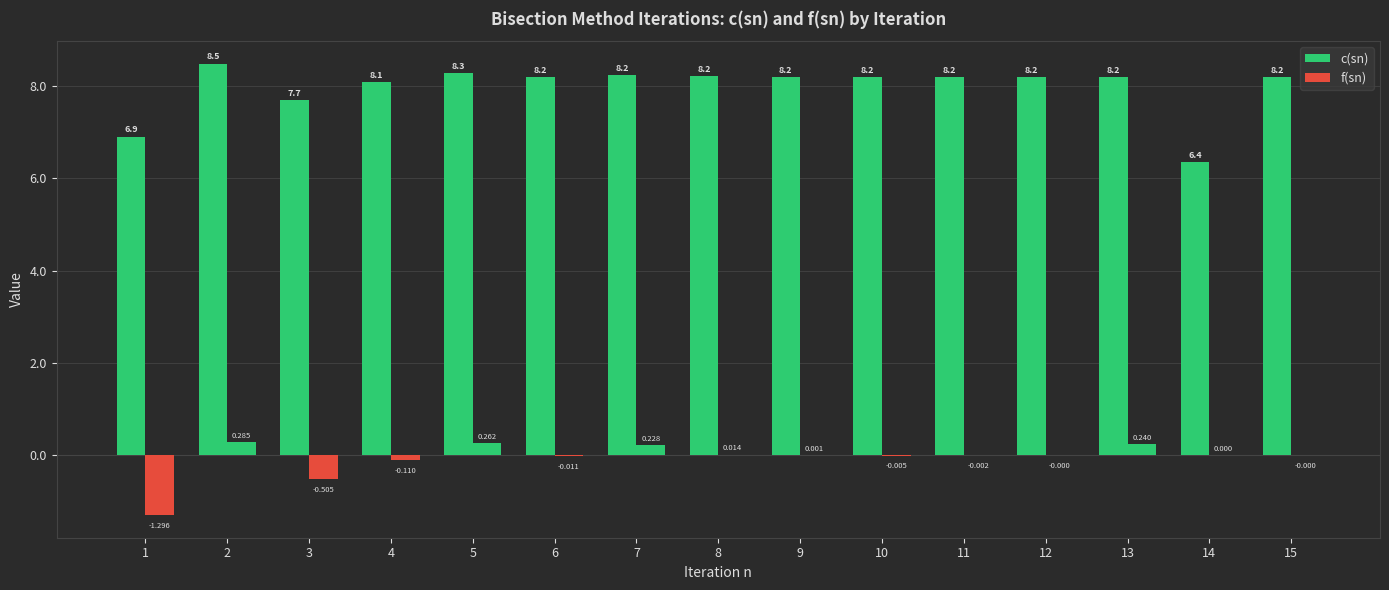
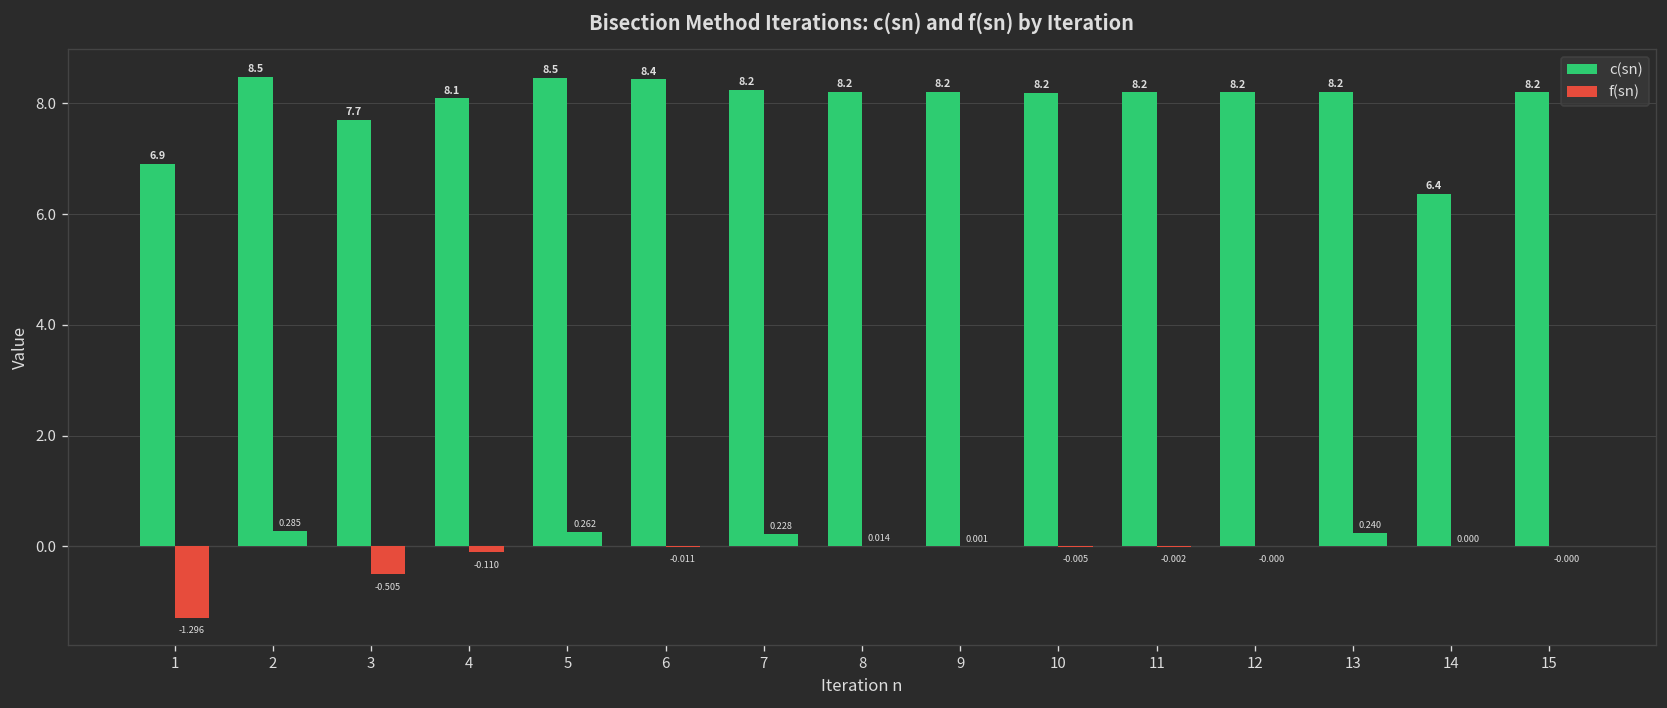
  {
    "c(sn)": {
      "1": 6.9,
      "2": 8.5,
      "3": 7.7,
      "4": 8.1,
-     "5": 8.3,
-     "6": 8.2,
+     "5": 8.5,
+     "6": 8.4,
      "7": 8.2,
      "8": 8.2,
      "9": 8.2,
      "10": 8.2,
      "11": 8.2,
      "12": 8.2,
      "13": 8.2,
      "14": 6.4,
      "15": 8.2
    },
    "f(sn)": {
      "1": -1.296,
      "2": 0.285,
      "3": -0.505,
      "4": -0.110,
      "5": 0.262,
      "6": -0.011,
      "7": 0.228,
      "8": 0.014,
      "9": 0.001,
      "10": -0.005,
      "11": -0.002,
      "12": -0.000,
      "13": 0.240,
      "14": 0.000,
      "15": -0.000
    }
  }
